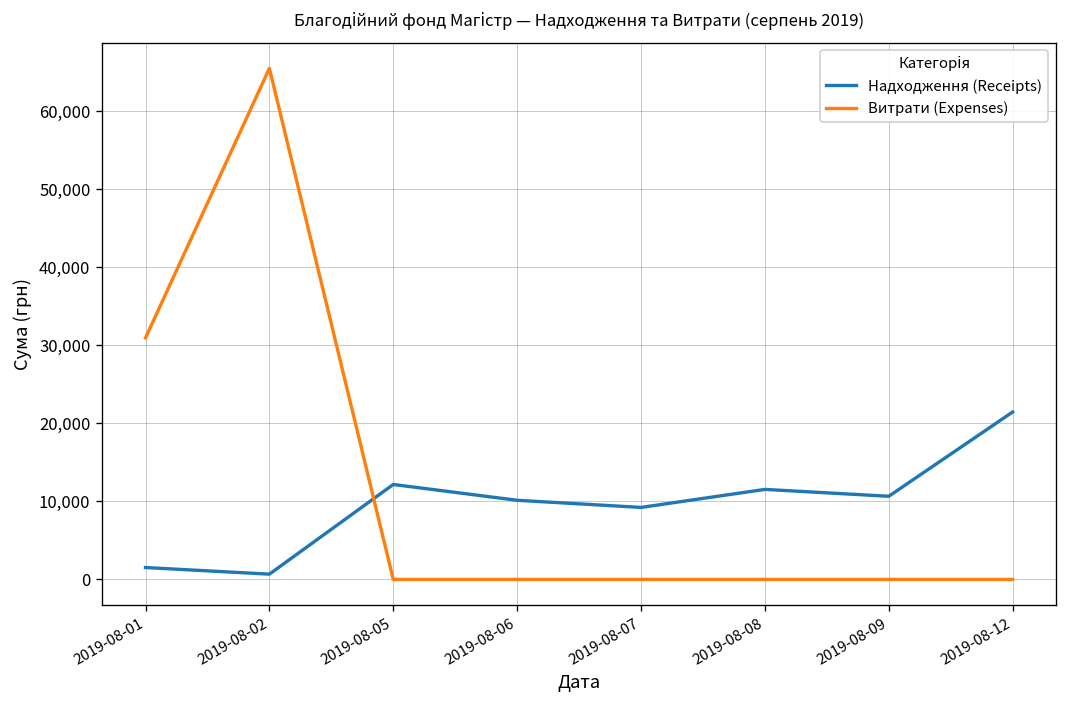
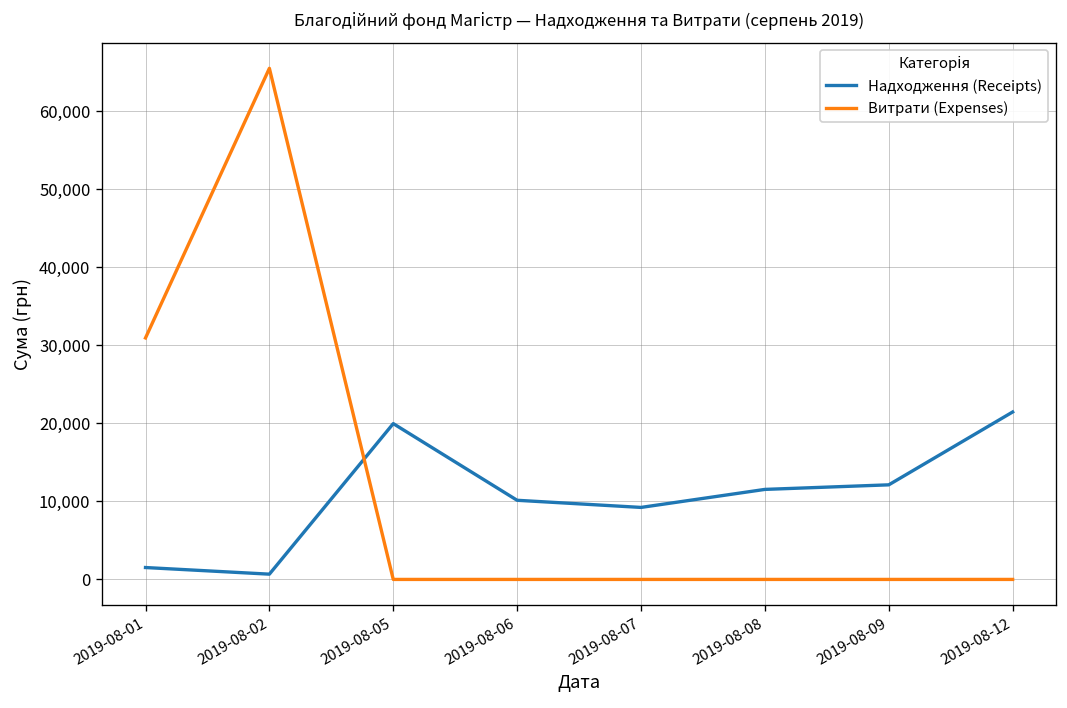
  {
    "Надходження (Receipts)": {
      "2019-08-01": "2,000",
      "2019-08-02": "1,000",
-     "2019-08-05": "12,000",
+     "2019-08-05": "20,000",
      "2019-08-06": "10,000",
      "2019-08-07": "9,000",
      "2019-08-08": "12,000",
-     "2019-08-09": "11,000",
+     "2019-08-09": "12,000",
      "2019-08-12": "21,000"
    },
    "Витрати (Expenses)": {
      "2019-08-01": "31,000",
      "2019-08-02": "66,000",
      "2019-08-05": "0",
      "2019-08-06": "0",
      "2019-08-07": "0",
      "2019-08-08": "0",
      "2019-08-09": "0",
      "2019-08-12": "0"
    }
  }
